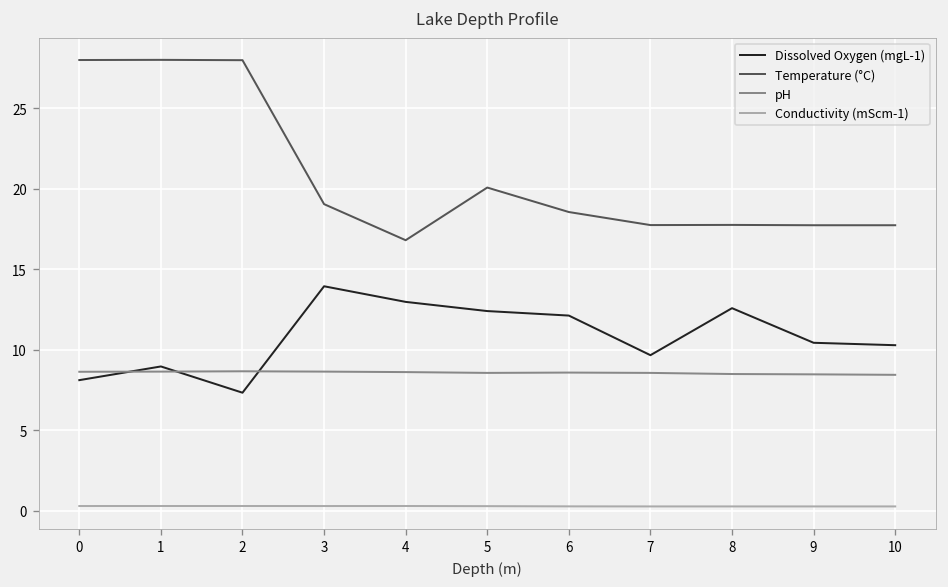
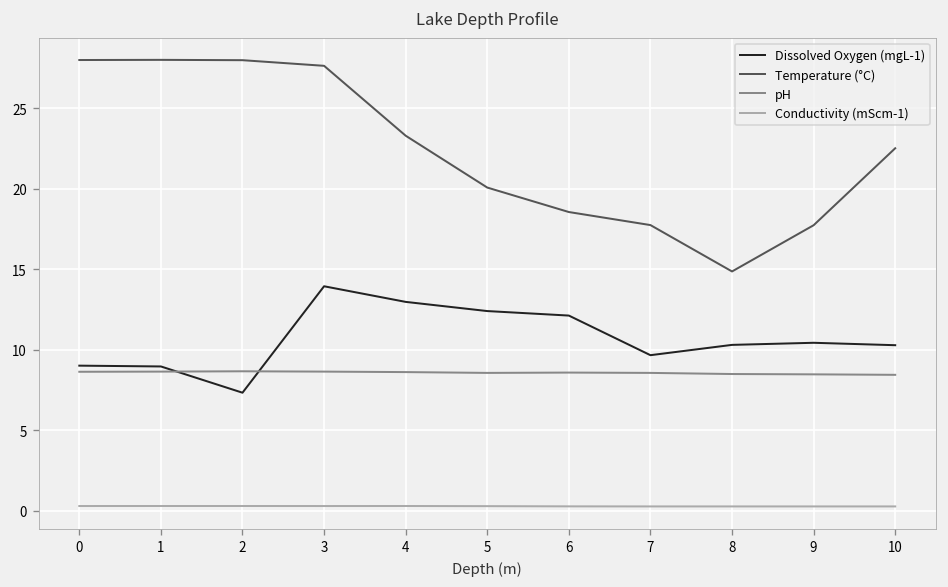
  {
    "Dissolved Oxygen (mgL-1)": {
-     "0": 8.1,
+     "0": 9.0,
      "1": 9.0,
      "2": 7.3,
      "3": 13.9,
      "4": 13.0,
      "5": 12.4,
      "6": 12.1,
      "7": 9.7,
-     "8": 12.6,
+     "8": 10.3,
      "9": 10.4,
      "10": 10.3
    },
    "Temperature (°C)": {
      "0": 28.0,
      "1": 28.0,
      "2": 28.0,
-     "3": 19.0,
-     "4": 16.8,
+     "3": 27.6,
+     "4": 23.3,
      "5": 20.1,
      "6": 18.5,
      "7": 17.7,
-     "8": 17.7,
+     "8": 14.9,
      "9": 17.7,
-     "10": 17.7
+     "10": 22.5
    }
  }
